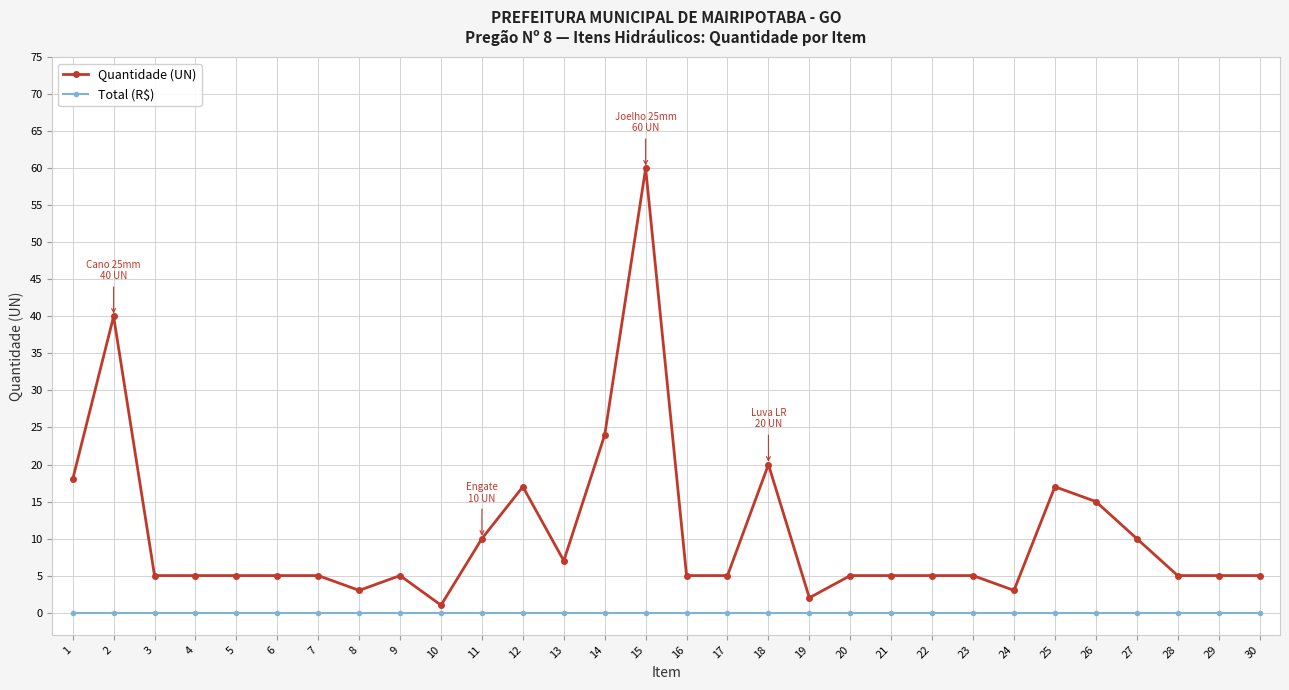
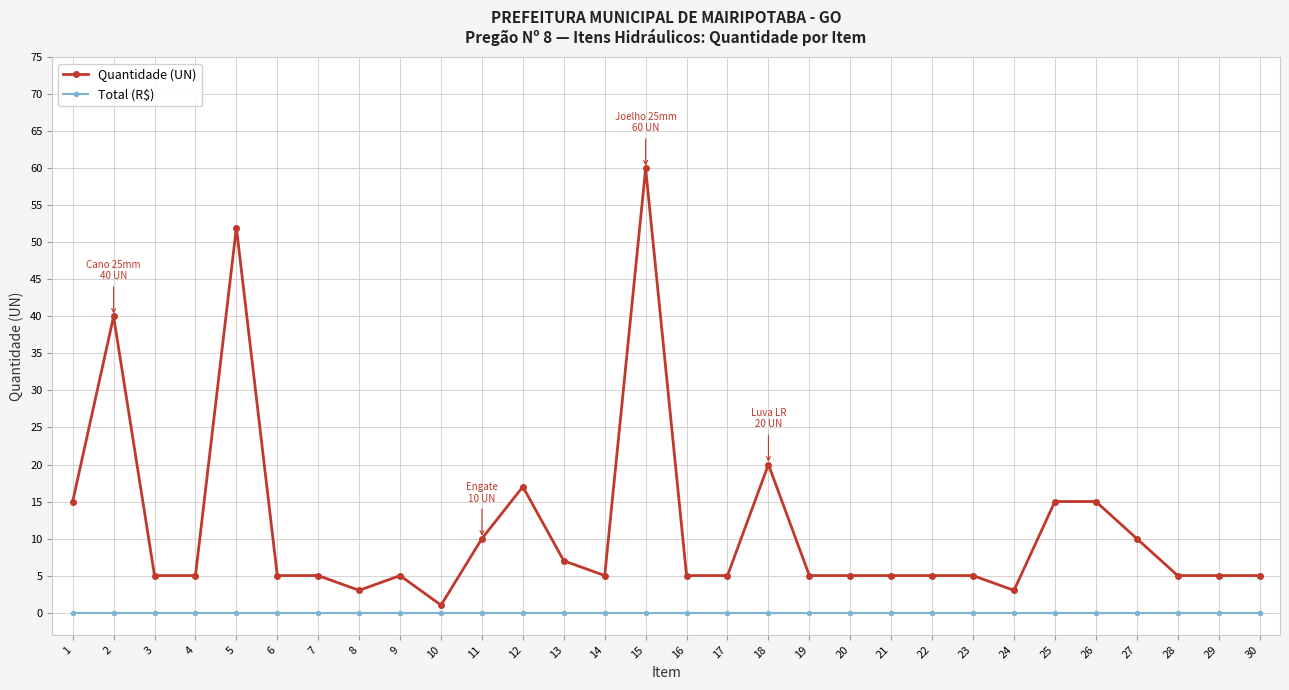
  {
    "Quantidade (UN)": {
-     "1": 18,
+     "1": 15,
      "3": 5,
      "4": 5,
-     "5": 5,
+     "5": 52,
      "6": 5,
      "7": 5,
      "8": 3,
      "9": 5,
      "10": 1,
      "12": 17,
      "13": 7,
-     "14": 24,
+     "14": 5,
      "16": 5,
      "17": 5,
-     "19": 2,
+     "19": 5,
      "20": 5,
      "21": 5,
      "22": 5,
      "23": 5,
      "24": 3,
-     "25": 17,
+     "25": 15,
      "26": 15,
      "27": 10,
      "28": 5,
      "29": 5,
      "30": 5
    },
    "Total (R$)": {
      "1": 0,
      "2": 0,
      "3": 0,
      "4": 0,
      "5": 0,
      "6": 0,
      "7": 0,
      "8": 0,
      "9": 0,
      "10": 0,
      "11": 0,
      "12": 0,
      "13": 0,
      "14": 0,
      "15": 0,
      "16": 0,
      "17": 0,
      "18": 0,
      "19": 0,
      "20": 0,
      "21": 0,
      "22": 0,
      "23": 0,
      "24": 0,
      "25": 0,
      "26": 0,
      "27": 0,
      "28": 0,
      "29": 0,
      "30": 0
    }
  }
